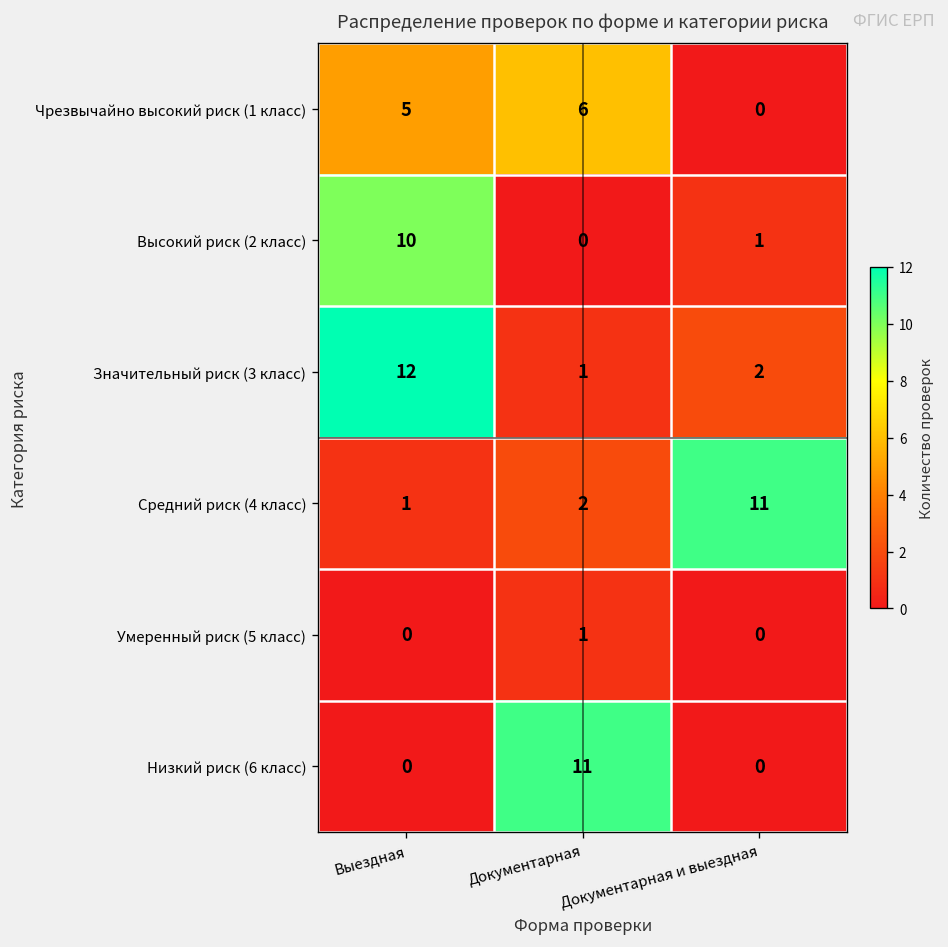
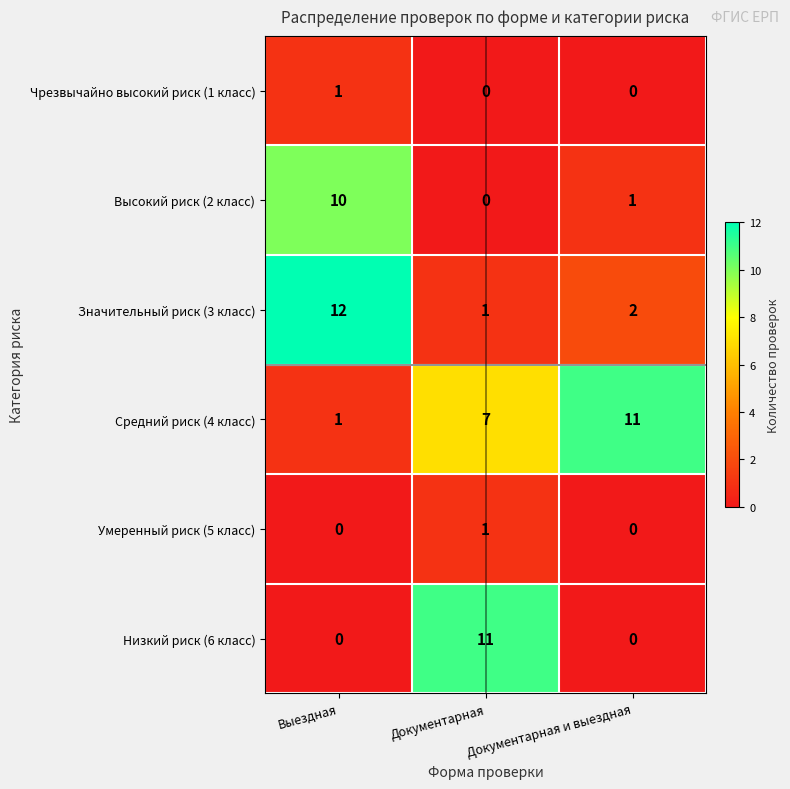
  {
    "Чрезвычайно высокий риск (1 класс)": {
-     "Выездная": 5,
-     "Документарная": 6,
+     "Выездная": 1,
+     "Документарная": 0,
      "Документарная и выездная": 0
    },
    "Высокий риск (2 класс)": {
      "Выездная": 10,
      "Документарная": 0,
      "Документарная и выездная": 1
    },
    "Значительный риск (3 класс)": {
      "Выездная": 12,
      "Документарная": 1,
      "Документарная и выездная": 2
    },
    "Средний риск (4 класс)": {
      "Выездная": 1,
-     "Документарная": 2,
+     "Документарная": 7,
      "Документарная и выездная": 11
    },
    "Умеренный риск (5 класс)": {
      "Выездная": 0,
      "Документарная": 1,
      "Документарная и выездная": 0
    },
    "Низкий риск (6 класс)": {
      "Выездная": 0,
      "Документарная": 11,
      "Документарная и выездная": 0
    }
  }
